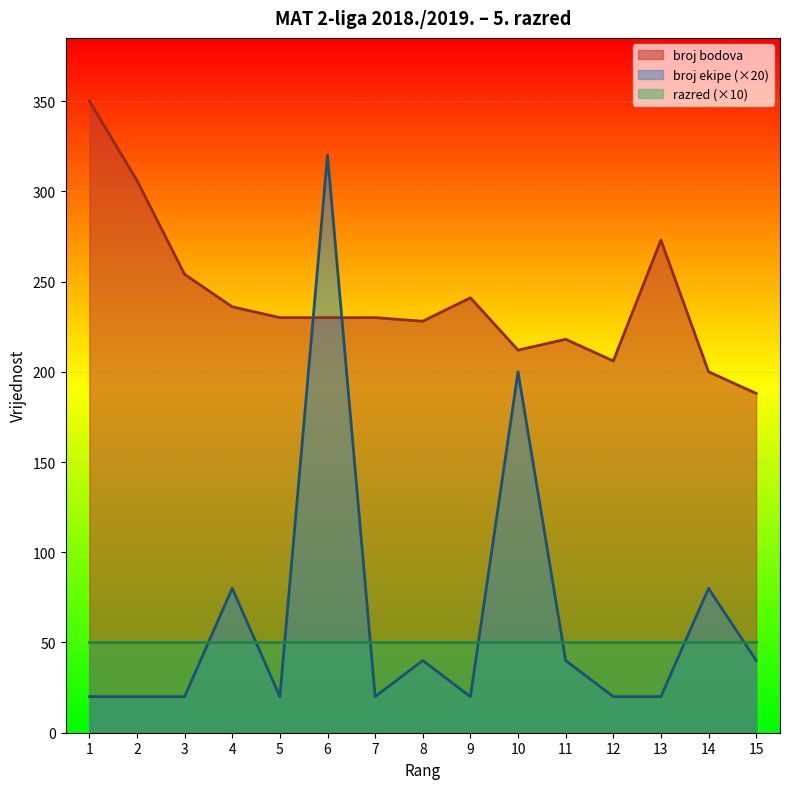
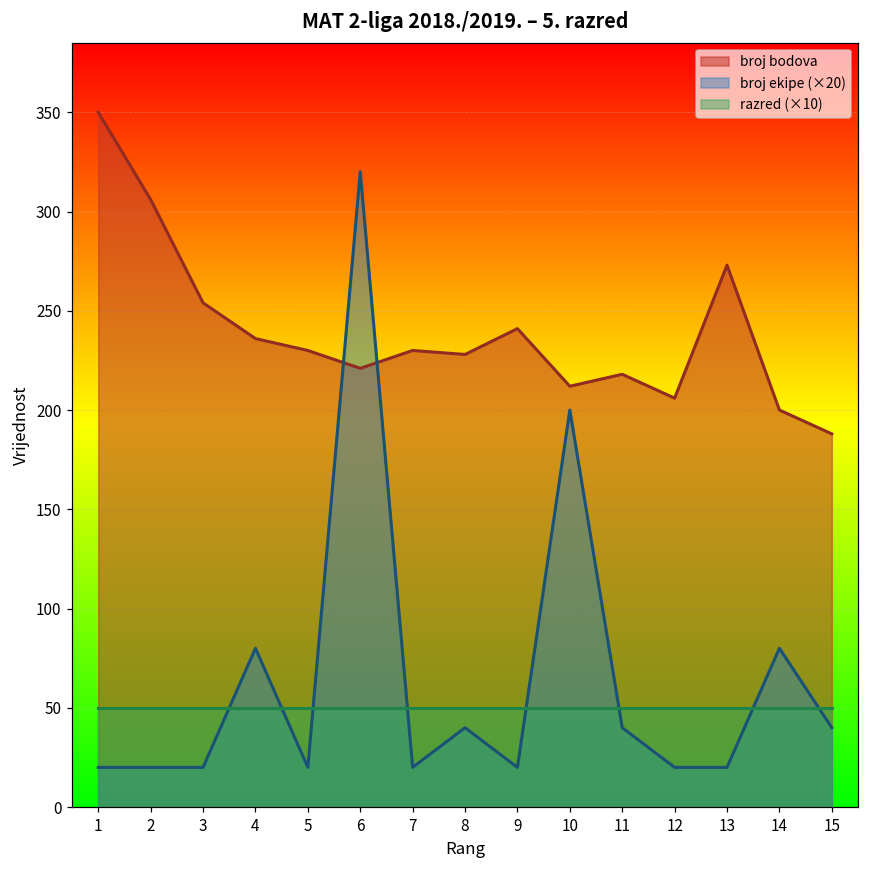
  {
    "broj bodova": {
      "1": 350,
      "2": 306,
      "3": 254,
      "4": 236,
      "5": 230,
-     "6": 230,
+     "6": 221,
      "7": 230,
      "8": 228,
      "9": 241,
      "10": 212,
      "11": 218,
      "12": 206,
      "13": 273,
      "14": 200,
      "15": 188
    },
    "broj ekipe (×20)": {
      "1": 20,
      "2": 20,
      "3": 20,
      "4": 80,
      "5": 20,
      "6": 320,
      "7": 20,
      "8": 40,
      "9": 20,
      "10": 200,
      "11": 40,
      "12": 20,
      "13": 20,
      "14": 80,
      "15": 40
    },
    "razred (×10)": {
      "1": 50,
      "2": 50,
      "3": 50,
      "4": 50,
      "5": 50,
      "6": 50,
      "7": 50,
      "8": 50,
      "9": 50,
      "10": 50,
      "11": 50,
      "12": 50,
      "13": 50,
      "14": 50,
      "15": 50
    }
  }
